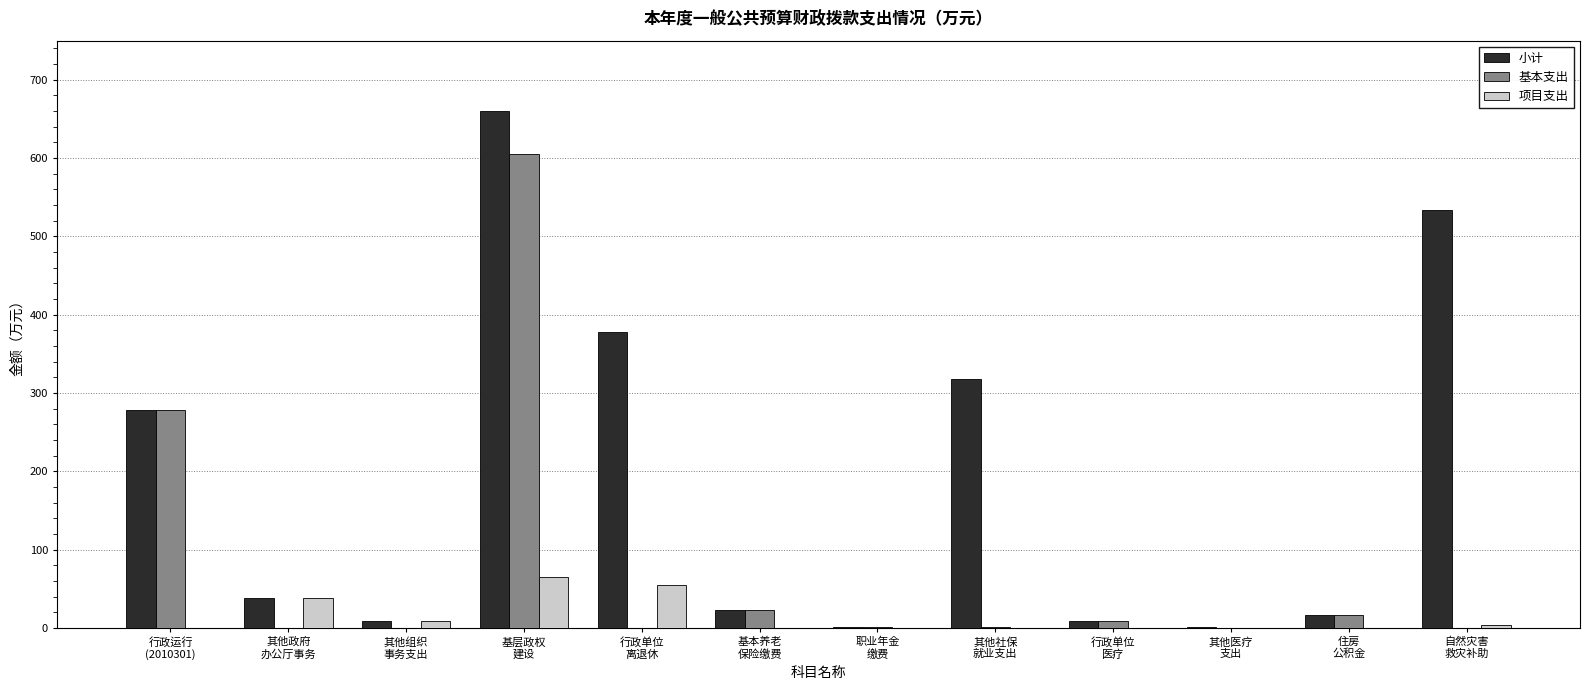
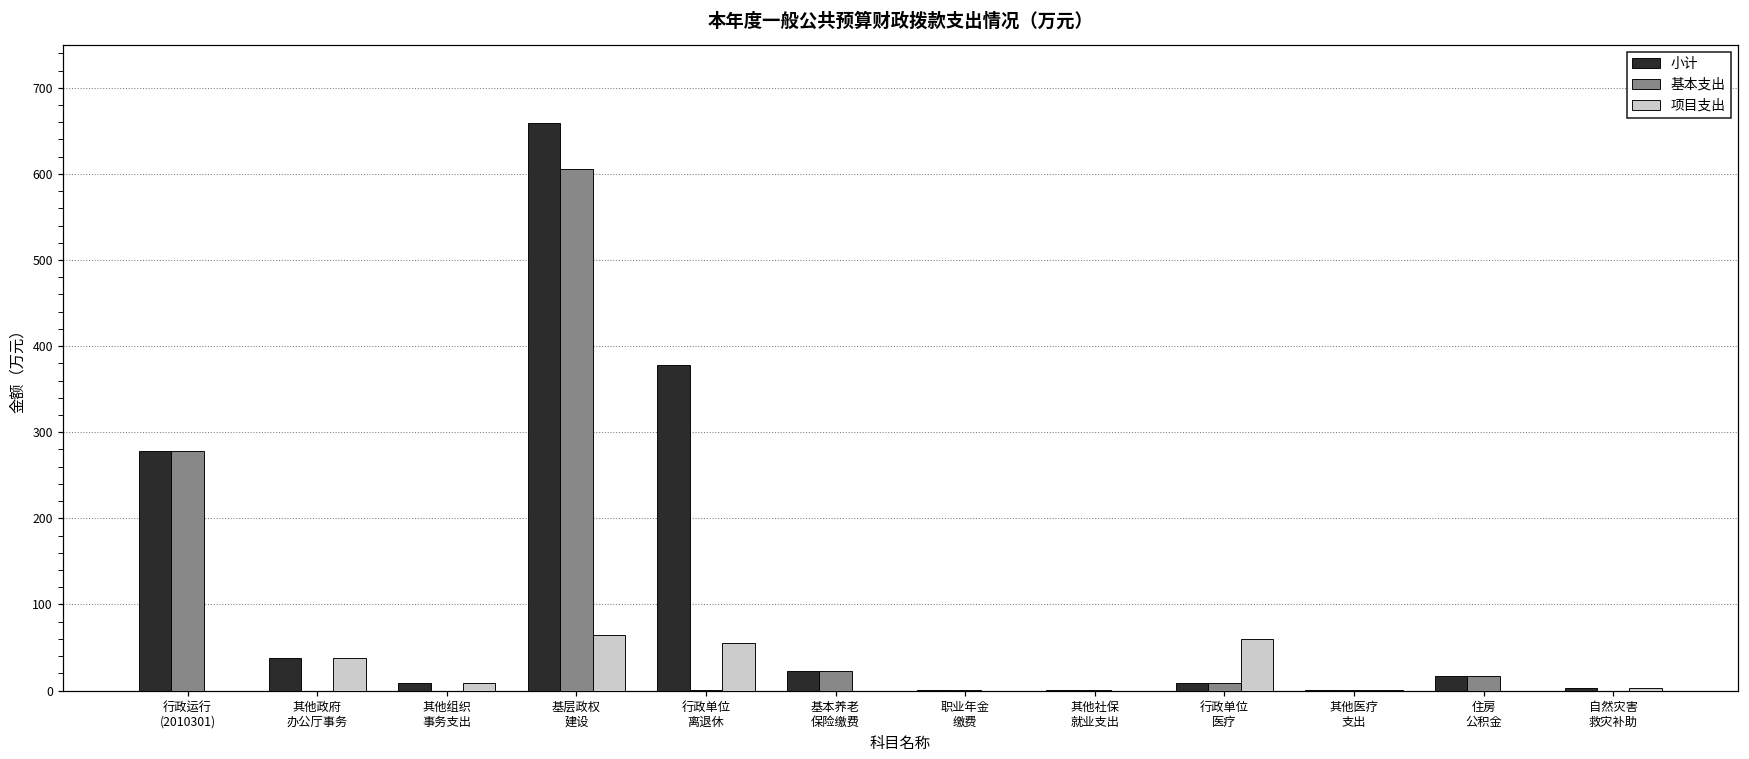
  {
    "小计": {
      "行政运行 (2010301)": 280,
      "其他政府 办公厅事务": 40,
      "其他组织 事务支出": 10,
      "基层政权 建设": 660,
      "行政单位 离退休": 380,
      "基本养老 保险缴费": 20,
-     "其他社保 就业支出": 320,
+     "其他社保 就业支出": 0,
      "行政单位 医疗": 10,
      "住房 公积金": 20,
-     "自然灾害 救灾补助": 530
+     "自然灾害 救灾补助": 0
    },
    "基本支出": {
      "行政运行 (2010301)": 280,
      "其他政府 办公厅事务": 0,
      "其他组织 事务支出": 0,
      "基层政权 建设": 610,
      "基本养老 保险缴费": 20,
      "行政单位 医疗": 10,
      "住房 公积金": 20,
      "自然灾害 救灾补助": 0
    },
    "项目支出": {
      "行政运行 (2010301)": 0,
      "其他政府 办公厅事务": 40,
      "其他组织 事务支出": 10,
      "基层政权 建设": 60,
      "行政单位 离退休": 60,
      "基本养老 保险缴费": 0,
      "职业年金 缴费": 0,
      "其他社保 就业支出": 0,
-     "行政单位 医疗": 0,
+     "行政单位 医疗": 60,
      "住房 公积金": 0
    }
  }
